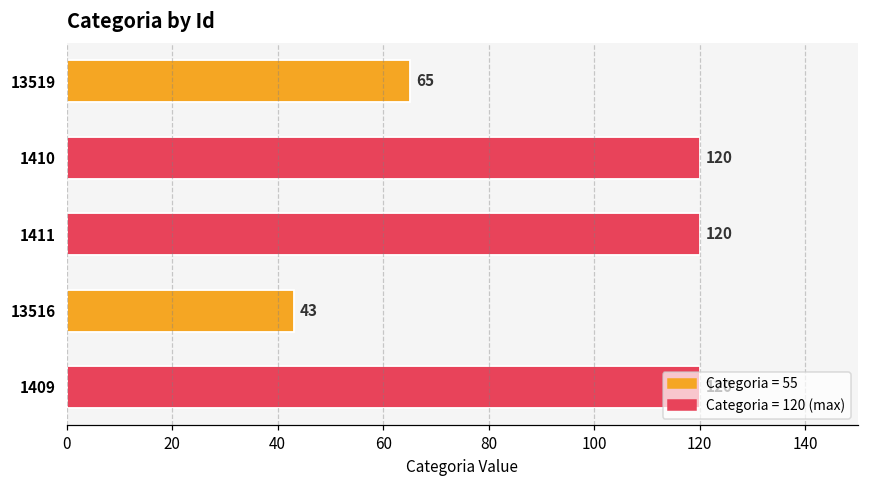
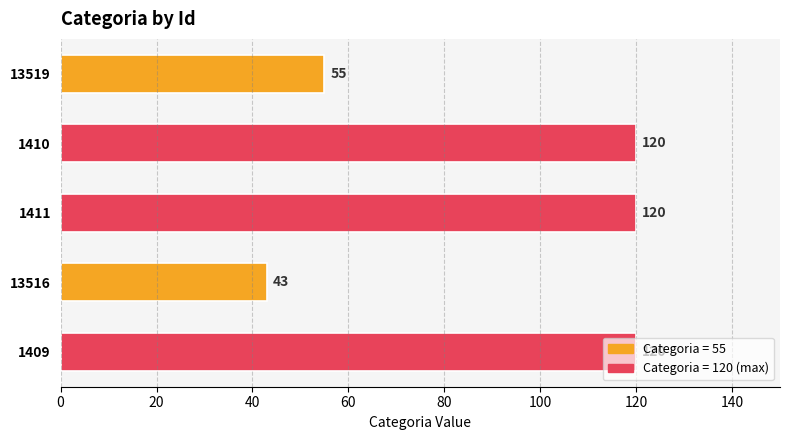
  {
-   "13519": 65,
+   "13519": 55,
    "1410": 120,
    "1411": 120,
    "13516": 43
  }
